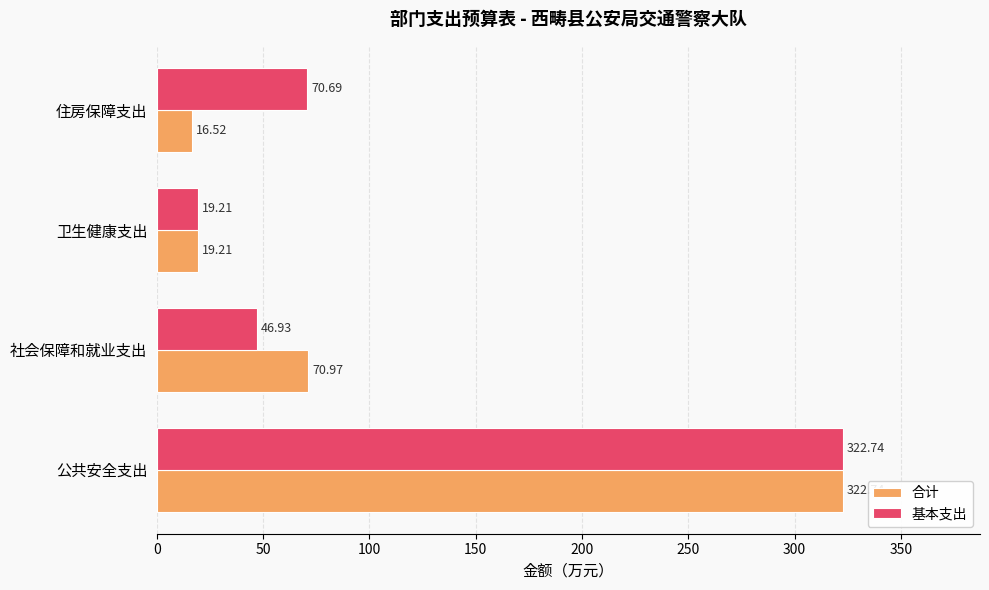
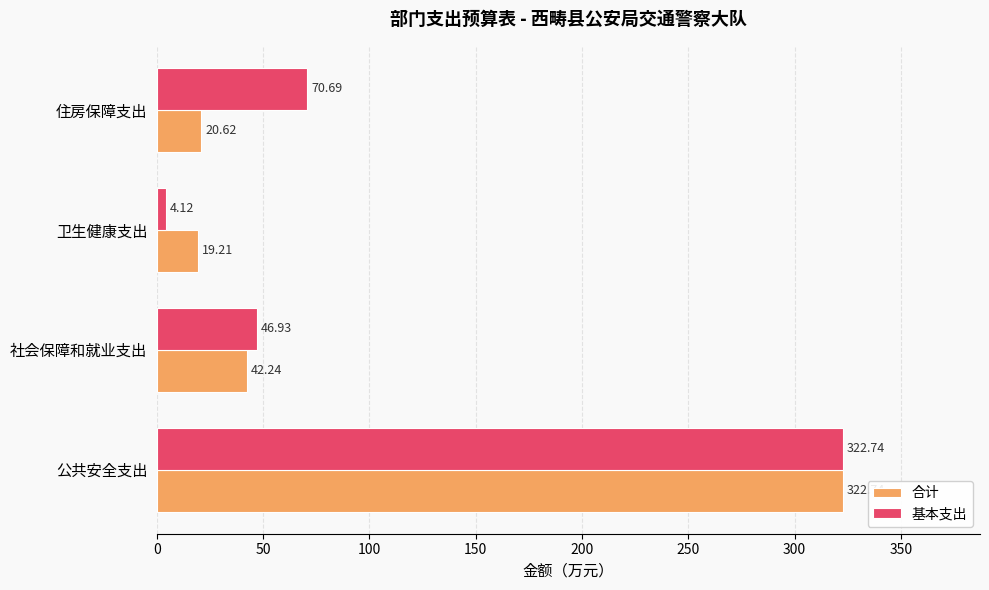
  {
    "合计": {
-     "住房保障支出": 16.52,
+     "住房保障支出": 20.62,
      "卫生健康支出": 19.21,
-     "社会保障和就业支出": 70.97
+     "社会保障和就业支出": 42.24
    },
    "基本支出": {
      "住房保障支出": 70.69,
-     "卫生健康支出": 19.21,
+     "卫生健康支出": 4.12,
      "社会保障和就业支出": 46.93,
      "公共安全支出": 322.74
    }
  }
